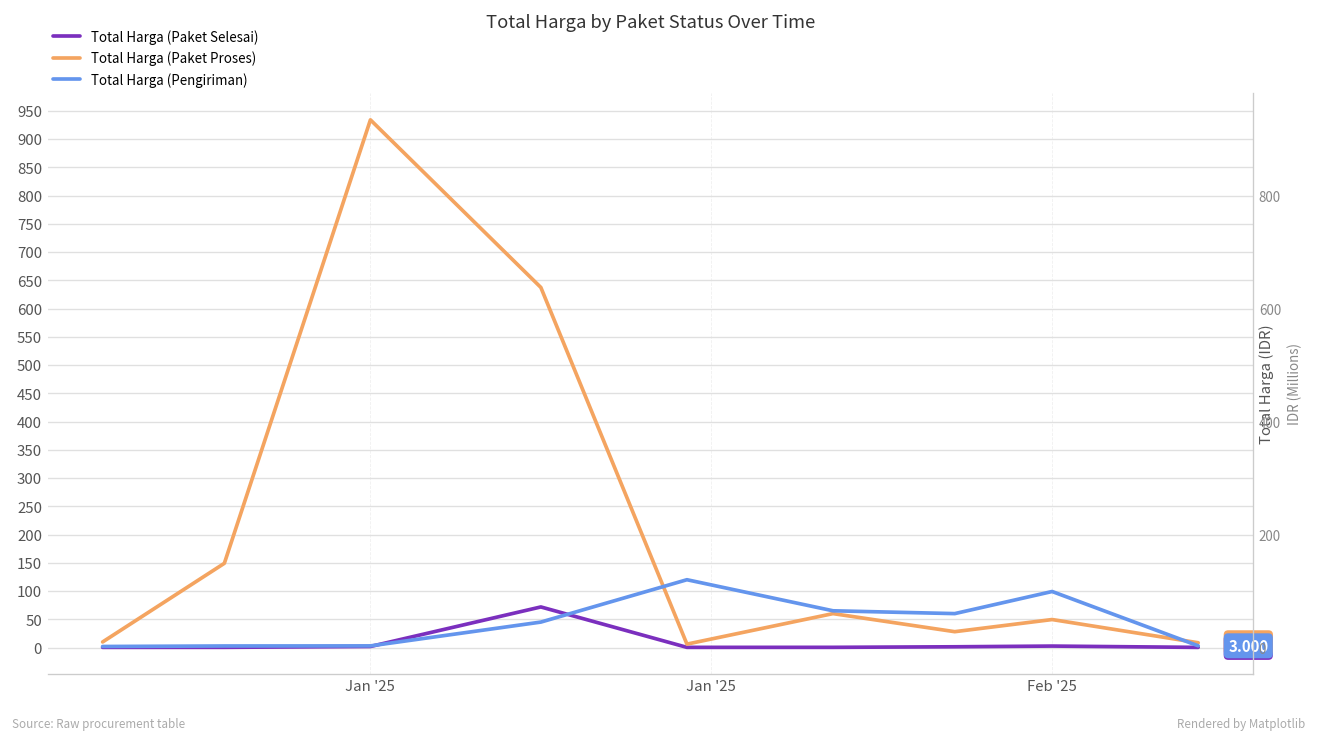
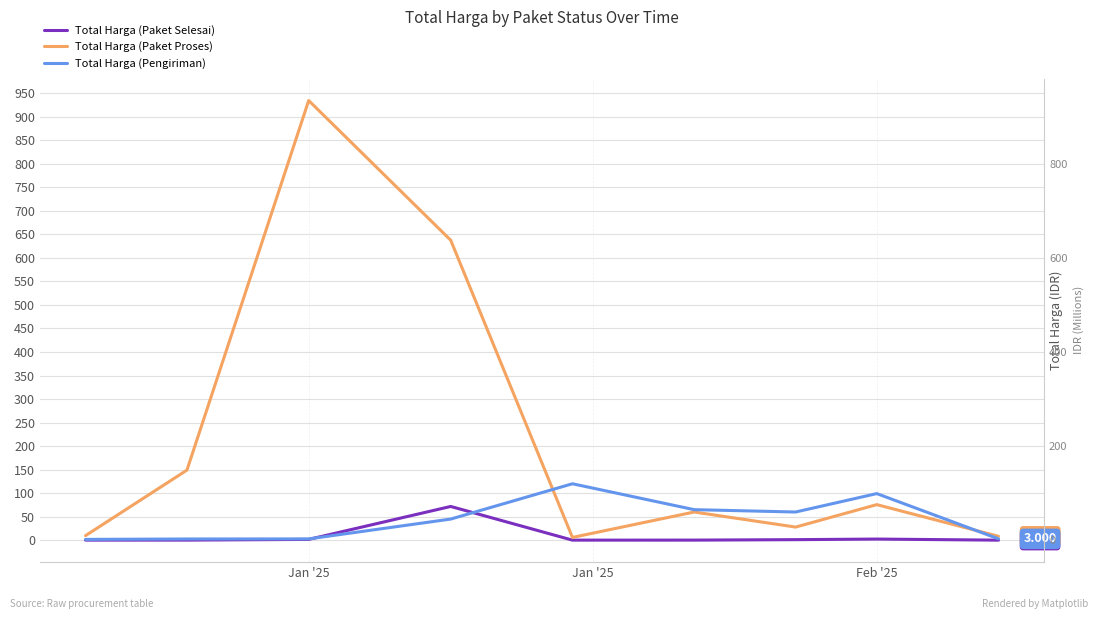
  {
    "Total Harga (Paket Selesai)": {
      "Feb '25": 0
    },
    "Total Harga (Paket Proses)": {
      "Jan '25": 930,
-     "Feb '25": 50
+     "Feb '25": 80
    },
    "Total Harga (Pengiriman)": {
      "Feb '25": 100
    }
  }
